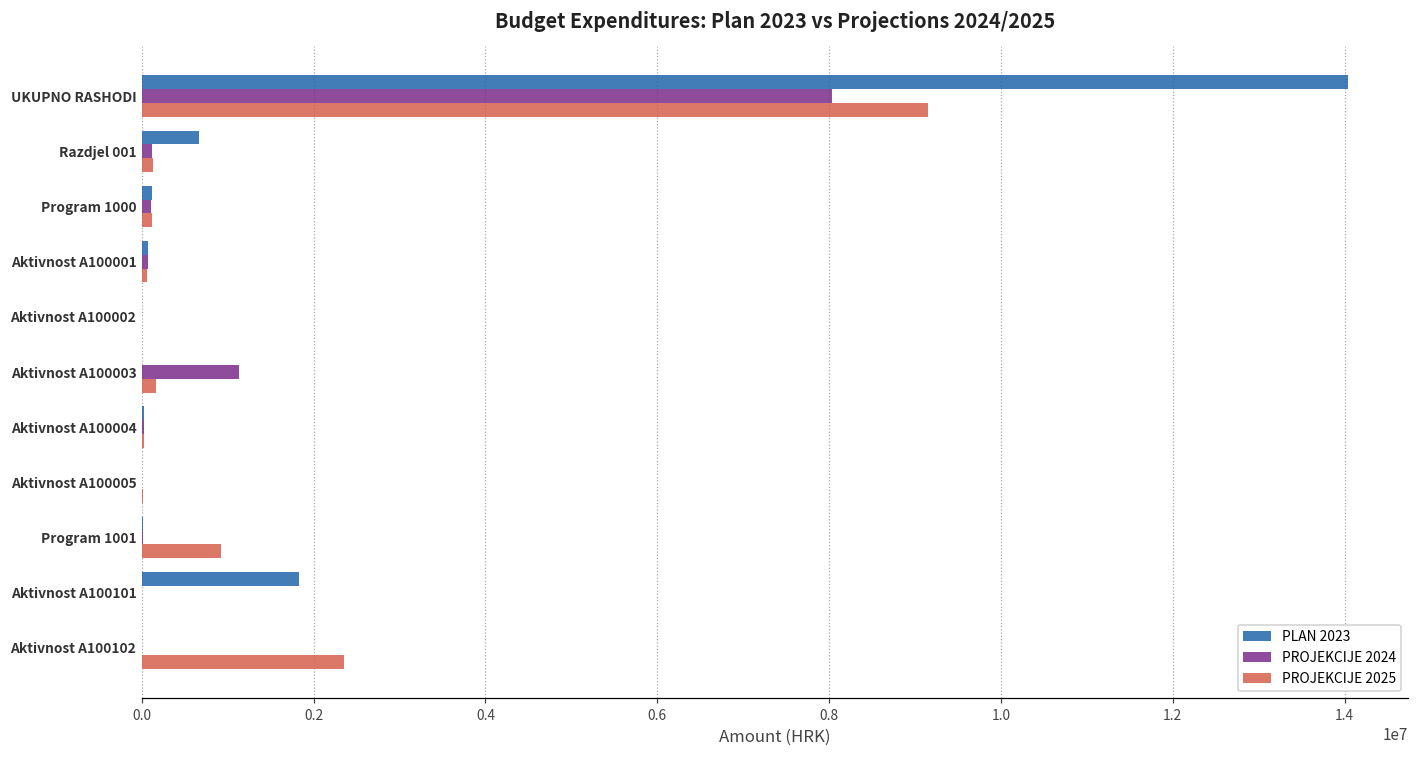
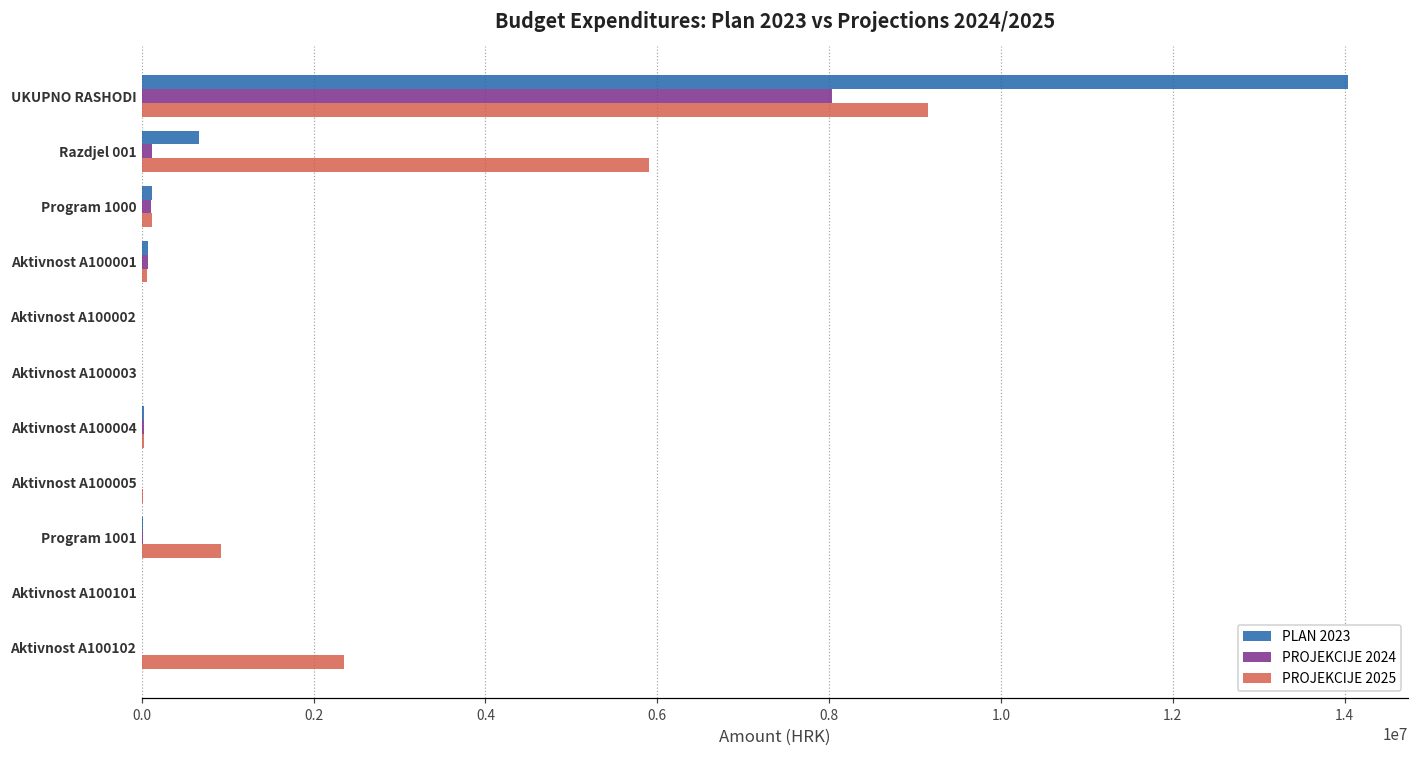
  {
    "PLAN 2023": {
      "UKUPNO RASHODI": 14000000,
      "Razdjel 001": 700000,
      "Program 1000": 100000,
      "Aktivnost A100001": 100000,
-     "Aktivnost A100101": 1800000
+     "Aktivnost A100101": 0
    },
    "PROJEKCIJE 2024": {
      "UKUPNO RASHODI": 8000000,
      "Razdjel 001": 100000,
      "Program 1000": 100000,
      "Aktivnost A100001": 100000,
-     "Aktivnost A100003": 1100000
+     "Aktivnost A100003": 0
    },
    "PROJEKCIJE 2025": {
      "UKUPNO RASHODI": 9100000,
-     "Razdjel 001": 100000,
+     "Razdjel 001": 5900000,
      "Program 1000": 100000,
      "Aktivnost A100001": 100000,
-     "Aktivnost A100003": 200000,
+     "Aktivnost A100003": 0,
      "Program 1001": 900000,
      "Aktivnost A100102": 2400000
    }
  }
